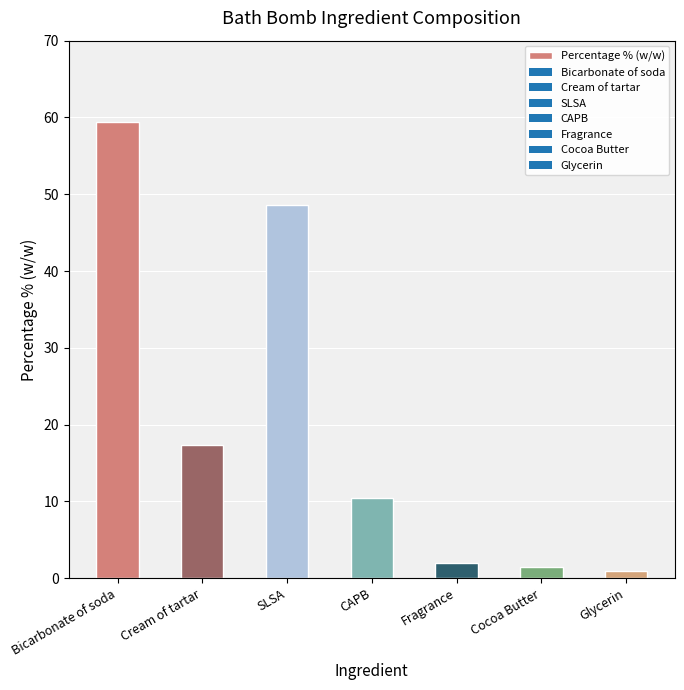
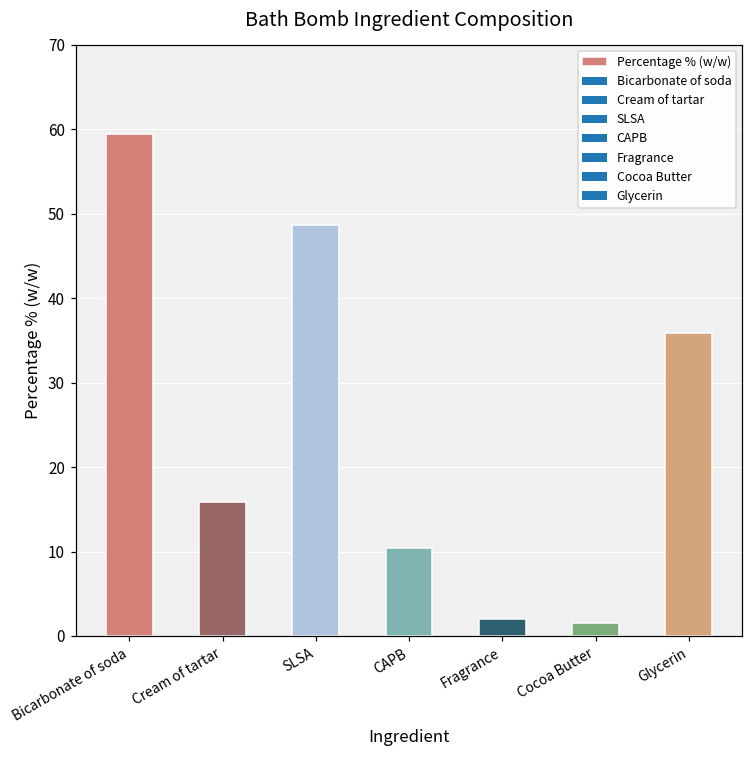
  {
    "Bicarbonate of soda": 59,
-   "Cream of tartar": 17,
+   "Cream of tartar": 16,
    "SLSA": 49,
    "CAPB": 10,
    "Fragrance": 2,
    "Cocoa Butter": 1,
-   "Glycerin": 1
+   "Glycerin": 36
  }
